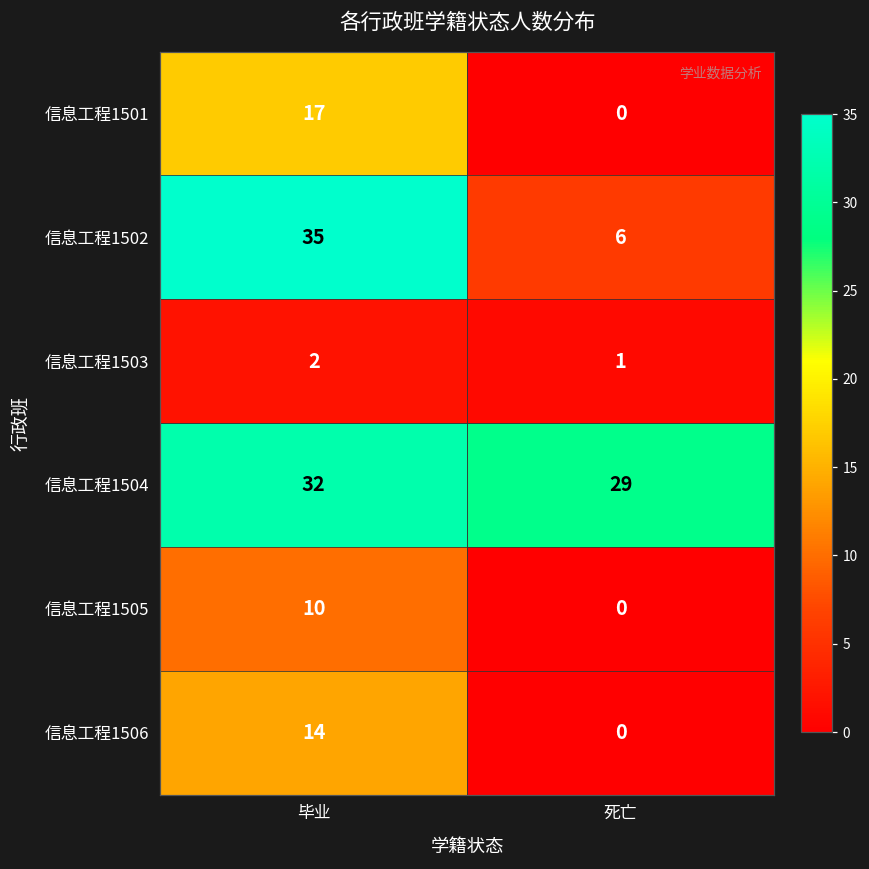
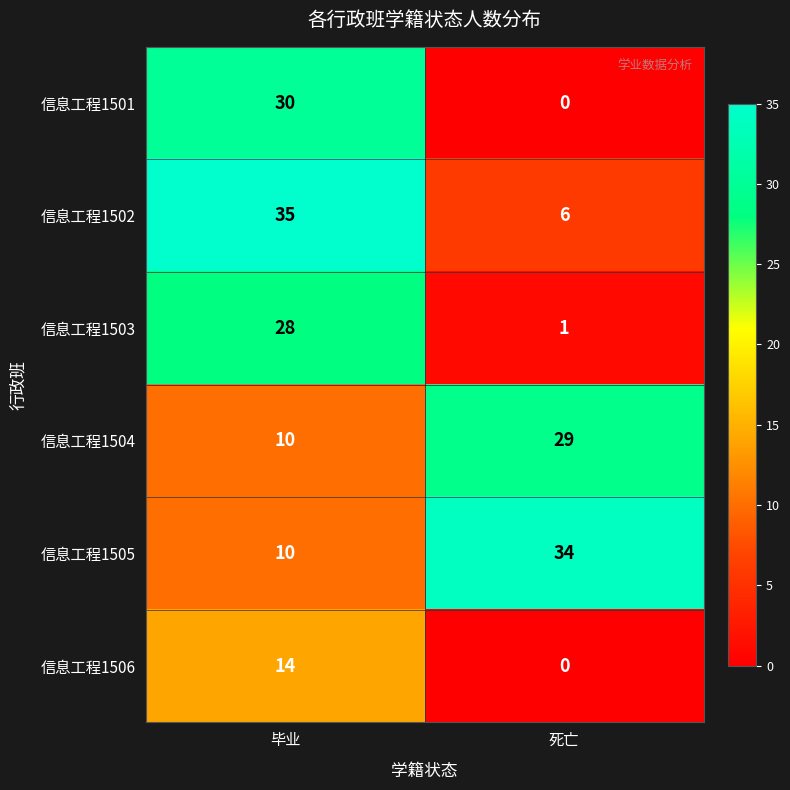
  {
    "信息工程1501": {
-     "毕业": 17
+     "毕业": 30
    },
    "信息工程1502": {
      "毕业": 35,
      "死亡": 6
    },
    "信息工程1503": {
-     "毕业": 2,
+     "毕业": 28,
      "死亡": 1
    },
    "信息工程1504": {
-     "毕业": 32,
+     "毕业": 10,
      "死亡": 29
    },
    "信息工程1505": {
      "毕业": 10,
-     "死亡": 0
+     "死亡": 34
    },
    "信息工程1506": {
      "毕业": 14,
      "死亡": 0
    }
  }
